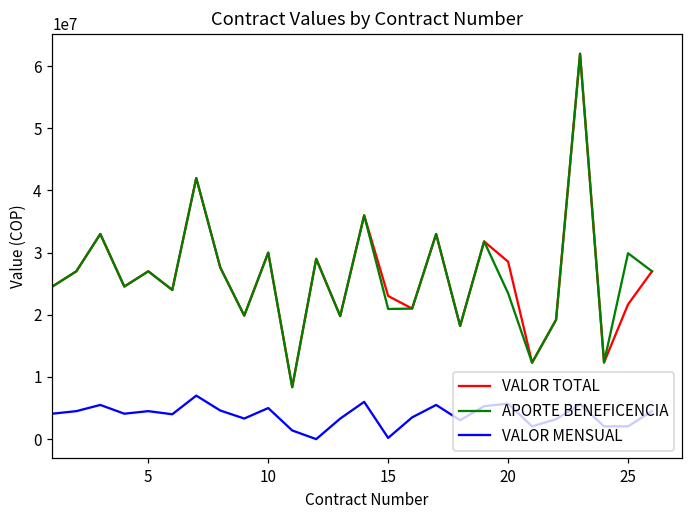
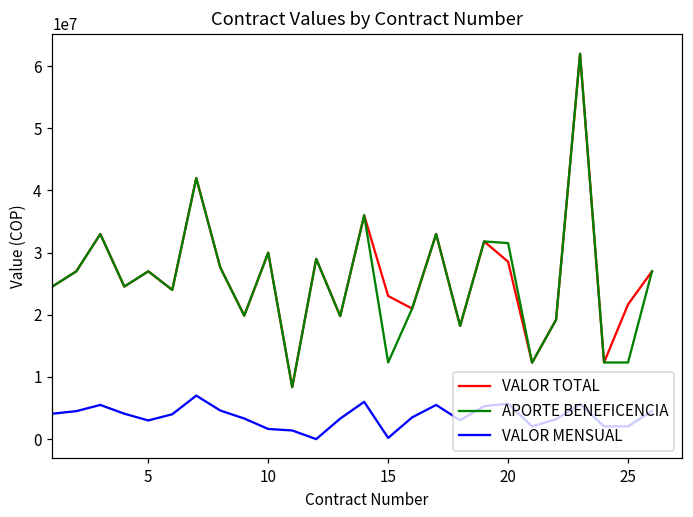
  {
    "VALOR TOTAL": {
      "15": 23000000,
      "20": 29000000,
      "25": 22000000
    },
    "APORTE BENEFICENCIA": {
-     "15": 21000000,
-     "20": 23000000,
-     "25": 30000000
+     "15": 12000000,
+     "20": 32000000,
+     "25": 12000000
    },
    "VALOR MENSUAL": {
-     "5": 5000000,
-     "10": 5000000,
+     "5": 3000000,
+     "10": 2000000,
      "15": 0
    }
  }
